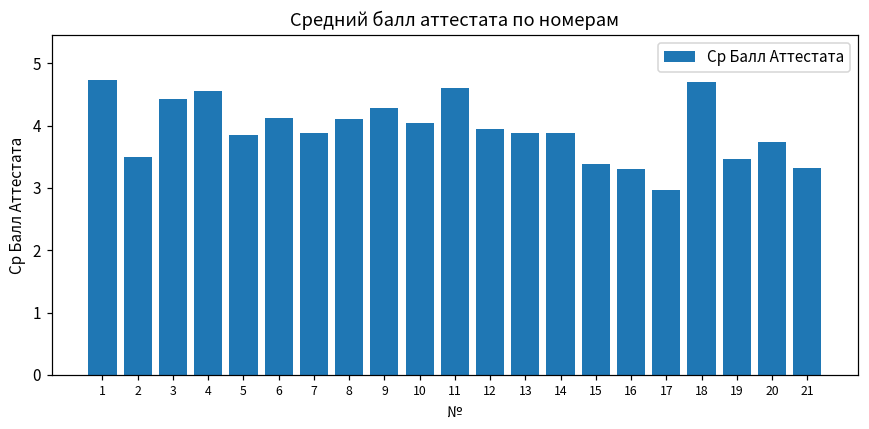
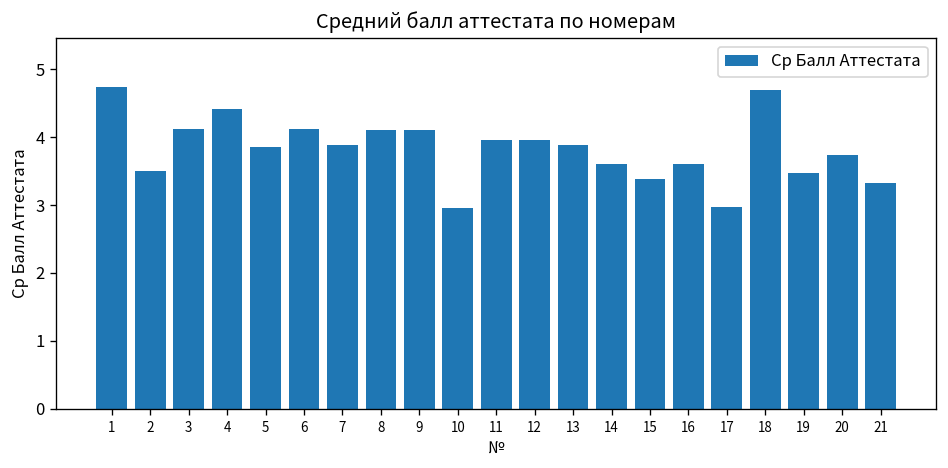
  {
    "1": 4.7,
    "2": 3.5,
-   "3": 4.4,
-   "4": 4.6,
+   "3": 4.1,
+   "4": 4.4,
    "5": 3.9,
    "6": 4.1,
    "7": 3.9,
    "8": 4.1,
-   "9": 4.3,
-   "10": 4.1,
-   "11": 4.6,
+   "9": 4.1,
+   "10": 3.0,
+   "11": 4.0,
    "12": 4.0,
    "13": 3.9,
-   "14": 3.9,
+   "14": 3.6,
    "15": 3.4,
-   "16": 3.3,
+   "16": 3.6,
    "17": 3.0,
    "18": 4.7,
    "19": 3.5,
    "20": 3.7,
    "21": 3.3
  }
